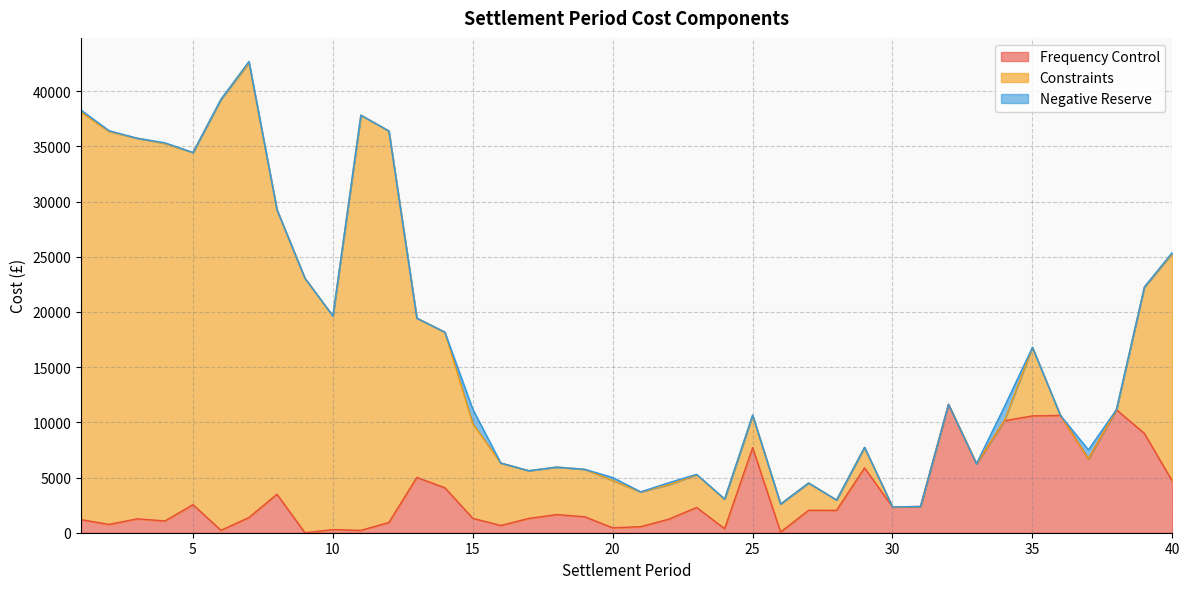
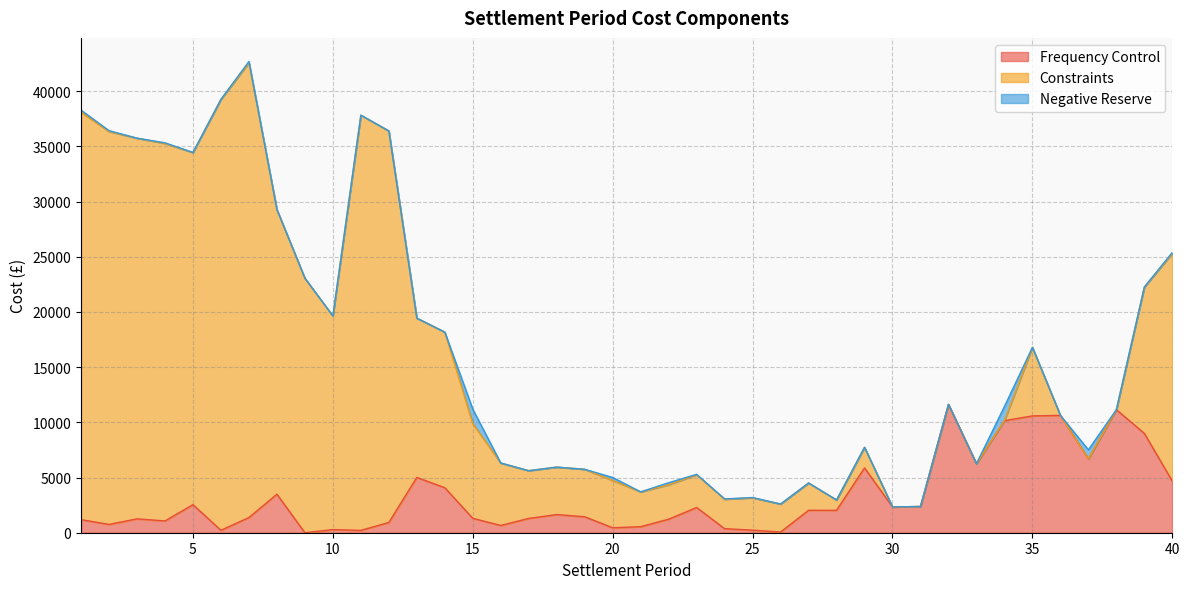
  {
    "Frequency Control": {
      "5": 2500,
      "10": 300,
      "15": 1300,
      "20": 400,
-     "25": 7700,
+     "25": 200,
      "35": 10600,
      "40": 4700
    },
    "Constraints": {
      "15": 8600,
      "20": 4300
    },
    "Negative Reserve": {
      "15": 1300,
      "20": 300
    }
  }
